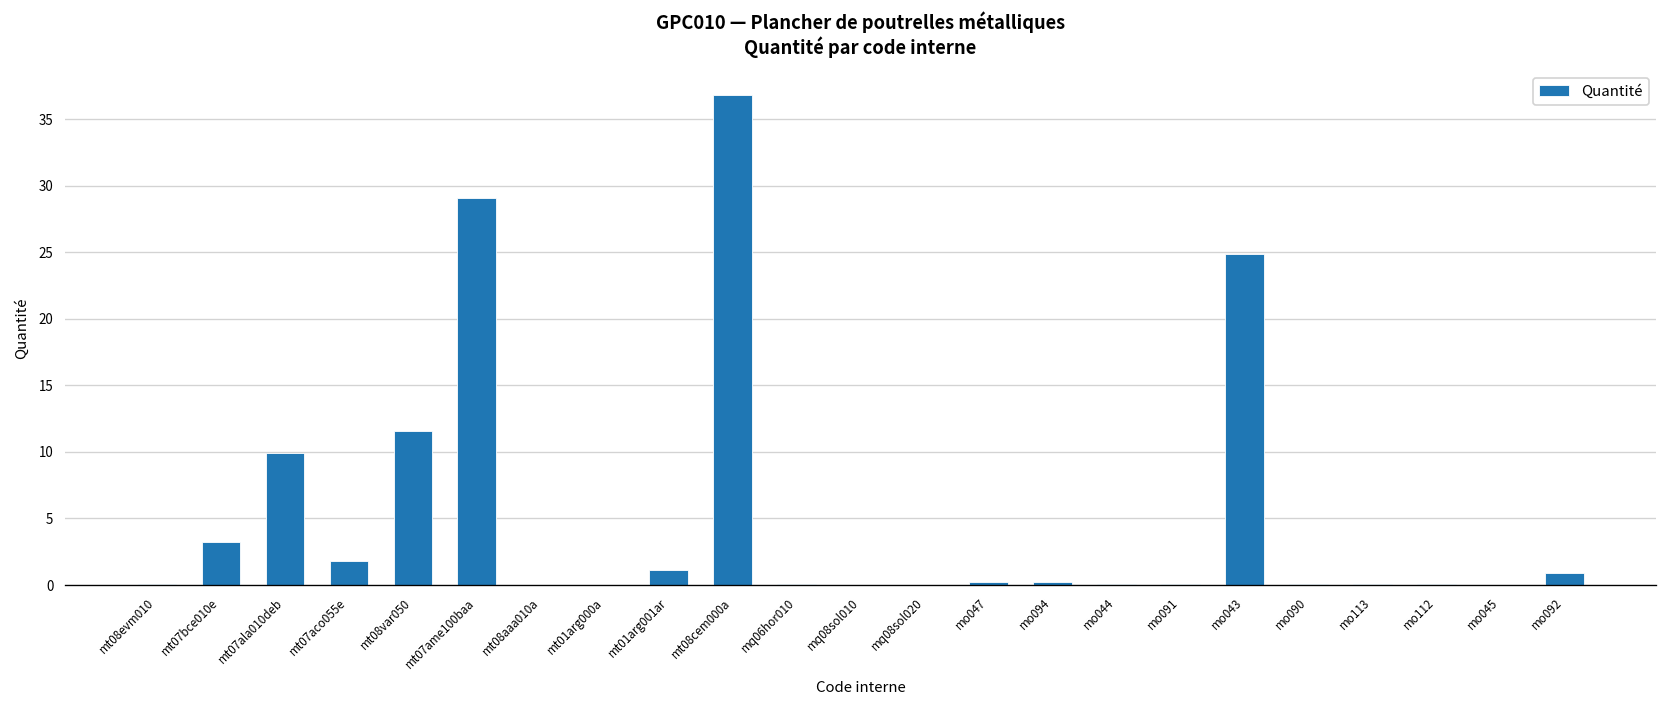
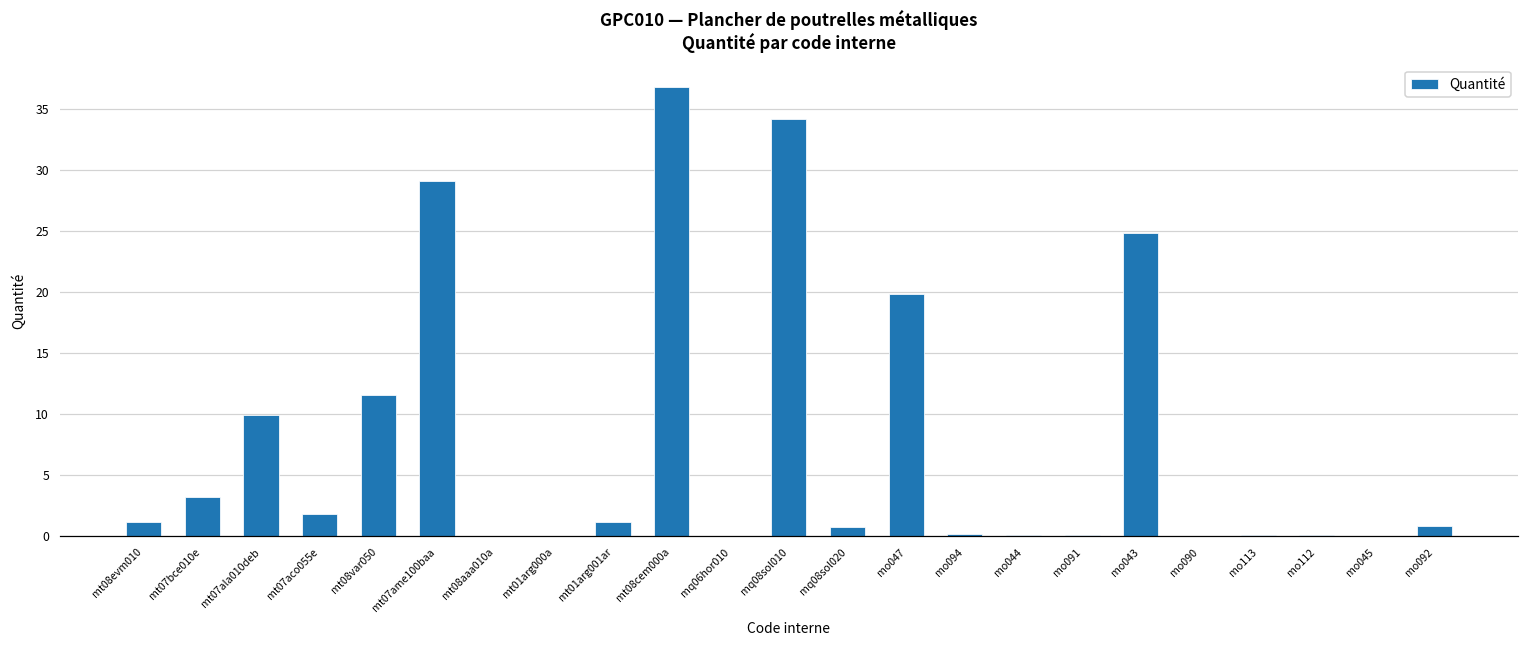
  {
-   "mt08evm010": 0.1,
+   "mt08evm010": 1.2,
    "mt07bce010e": 3.2,
    "mt07ala010deb": 9.9,
    "mt07aco055e": 1.8,
    "mt08var050": 11.6,
    "mt07ame100baa": 29.1,
    "mt01arg001ar": 1.1,
    "mt08cem000a": 36.8,
-   "mq08sol010": 0.0,
-   "mq08sol020": 0.0,
-   "mo047": 0.2,
+   "mq08sol010": 34.2,
+   "mq08sol020": 0.8,
+   "mo047": 19.8,
    "mo043": 24.9,
    "mo092": 0.9
  }
